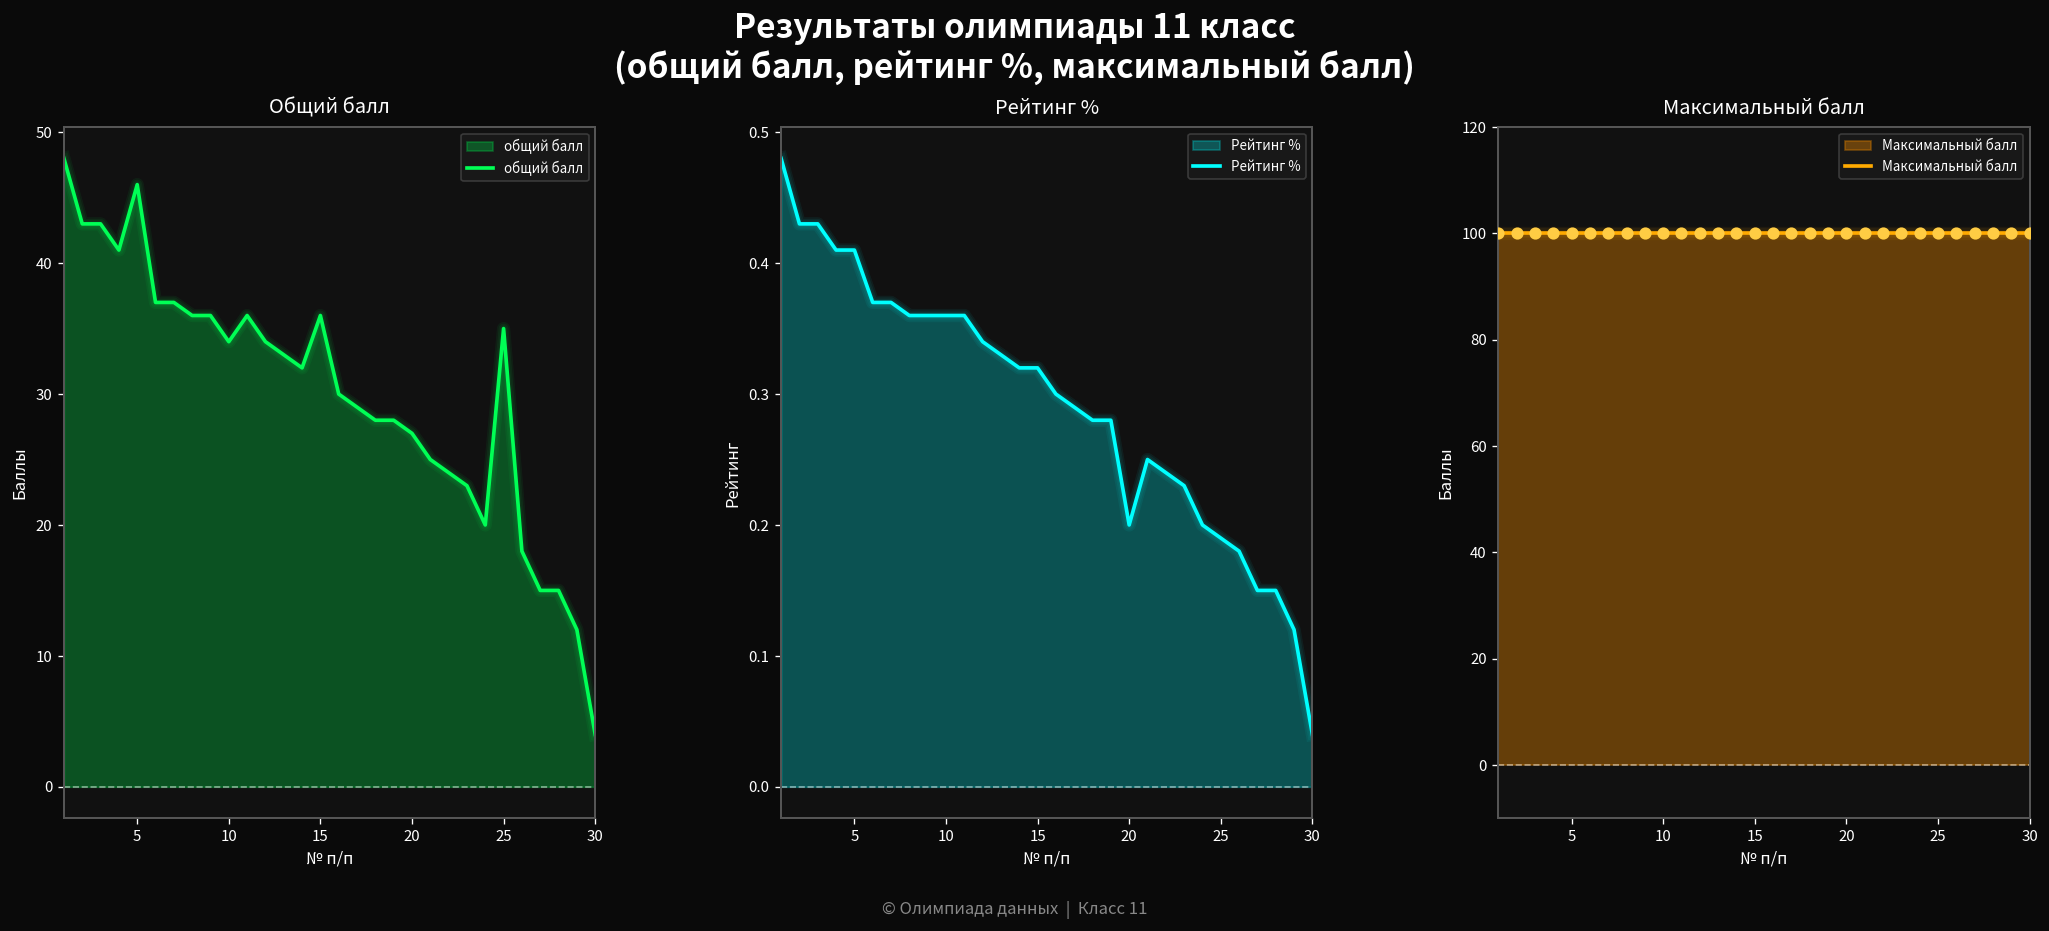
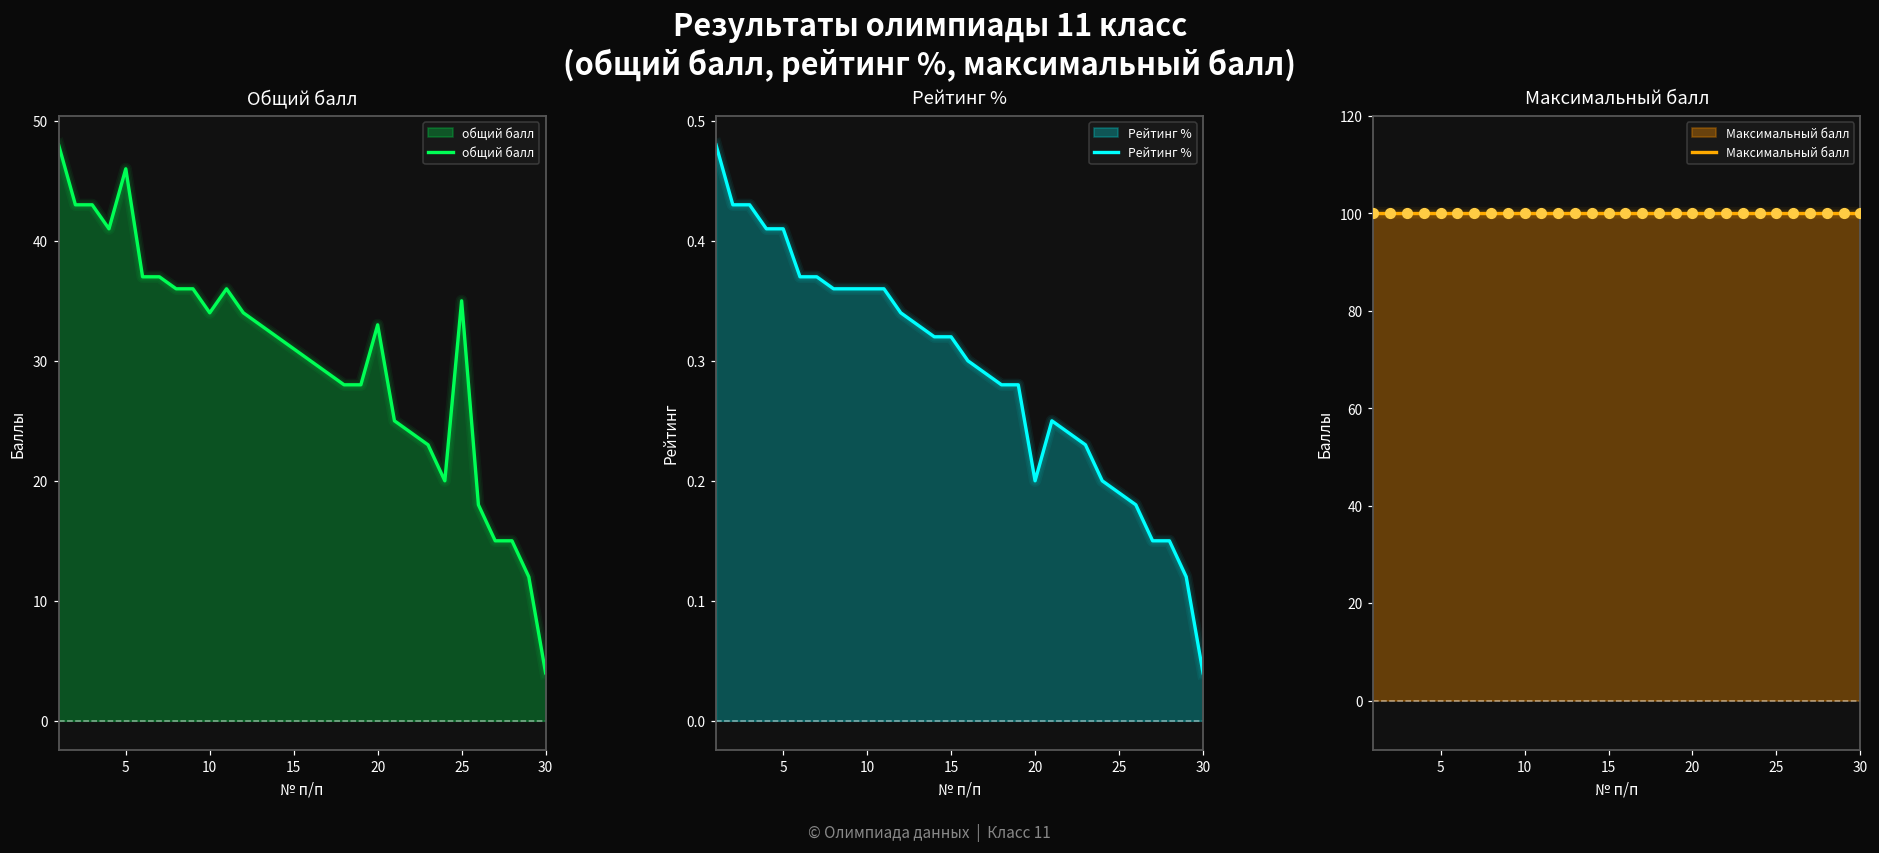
  {
    "Общий балл": {
      "5": 46,
      "10": 34,
-     "15": 36,
-     "20": 27,
+     "15": 31,
+     "20": 33,
      "25": 35,
      "30": 4
    },
    "Рейтинг %": {
      "5": 0.410,
      "10": 0.360,
      "15": 0.320,
      "20": 0.200,
      "25": 0.190,
      "30": 0.040
    },
    "Максимальный балл": {
      "5": 100,
      "10": 100,
      "15": 100,
      "20": 100,
      "25": 100,
      "30": 100
    }
  }
